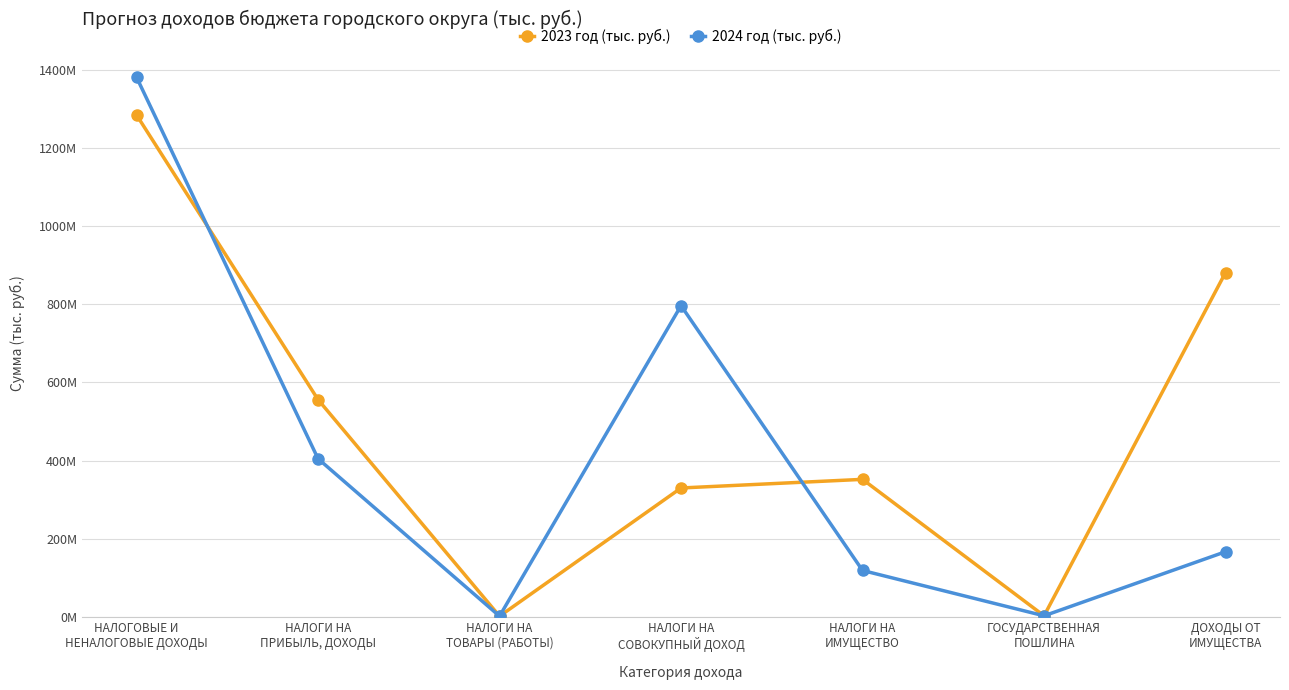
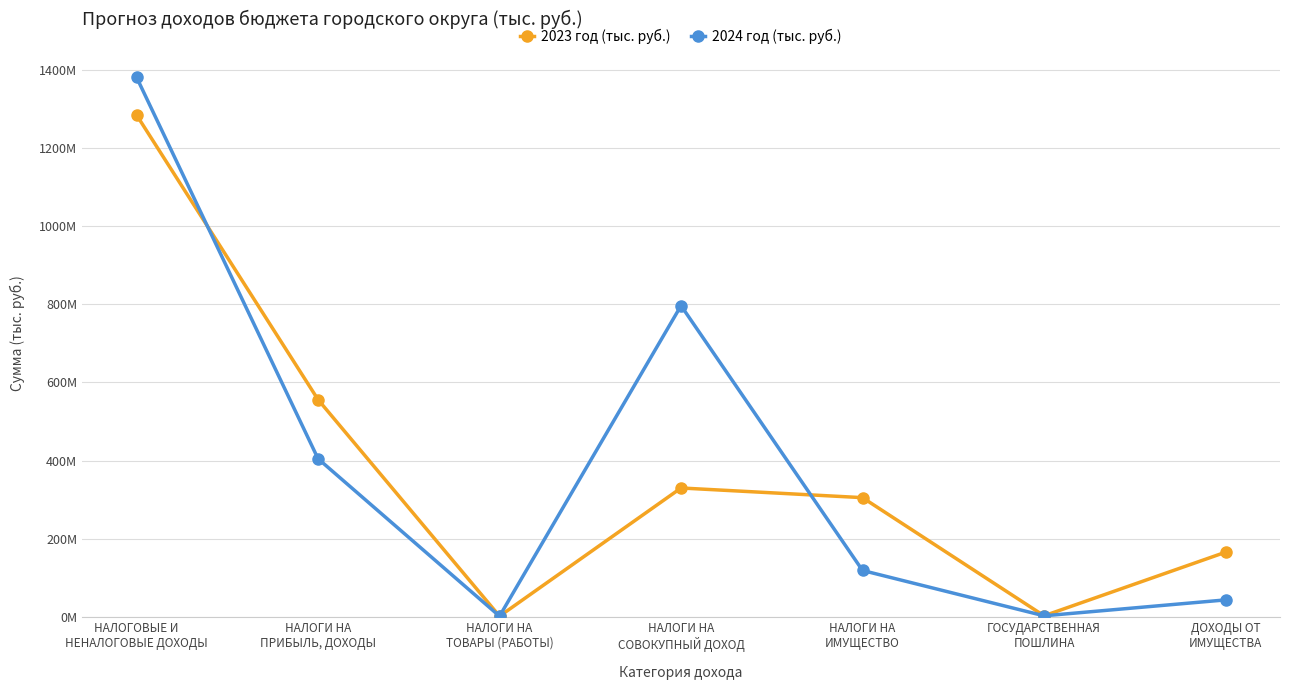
  {
    "2023 год (тыс. руб.)": {
      "НАЛОГОВЫЕ И НЕНАЛОГОВЫЕ ДОХОДЫ": 1280000000,
      "НАЛОГИ НА ПРИБЫЛЬ, ДОХОДЫ": 560000000,
      "НАЛОГИ НА СОВОКУПНЫЙ ДОХОД": 330000000,
-     "НАЛОГИ НА ИМУЩЕСТВО": 350000000,
-     "ДОХОДЫ ОТ ИМУЩЕСТВА": 880000000
+     "НАЛОГИ НА ИМУЩЕСТВО": 300000000,
+     "ДОХОДЫ ОТ ИМУЩЕСТВА": 170000000
    },
    "2024 год (тыс. руб.)": {
      "НАЛОГОВЫЕ И НЕНАЛОГОВЫЕ ДОХОДЫ": 1380000000,
      "НАЛОГИ НА ПРИБЫЛЬ, ДОХОДЫ": 400000000,
      "НАЛОГИ НА СОВОКУПНЫЙ ДОХОД": 800000000,
      "НАЛОГИ НА ИМУЩЕСТВО": 120000000,
-     "ДОХОДЫ ОТ ИМУЩЕСТВА": 170000000
+     "ДОХОДЫ ОТ ИМУЩЕСТВА": 40000000
    }
  }
